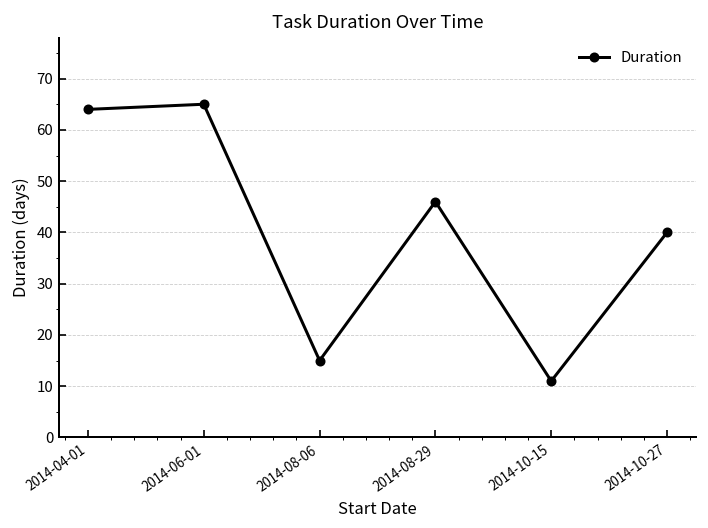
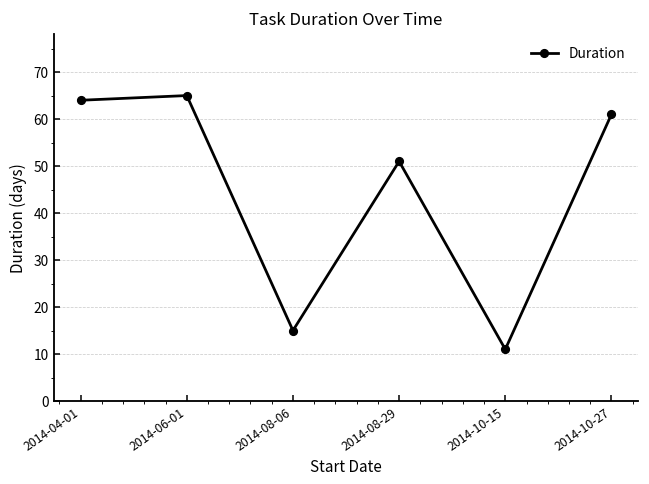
  {
    "2014-04-01": 64,
    "2014-06-01": 65,
    "2014-08-06": 15,
-   "2014-08-29": 46,
+   "2014-08-29": 51,
    "2014-10-15": 11,
-   "2014-10-27": 40
+   "2014-10-27": 61
  }
